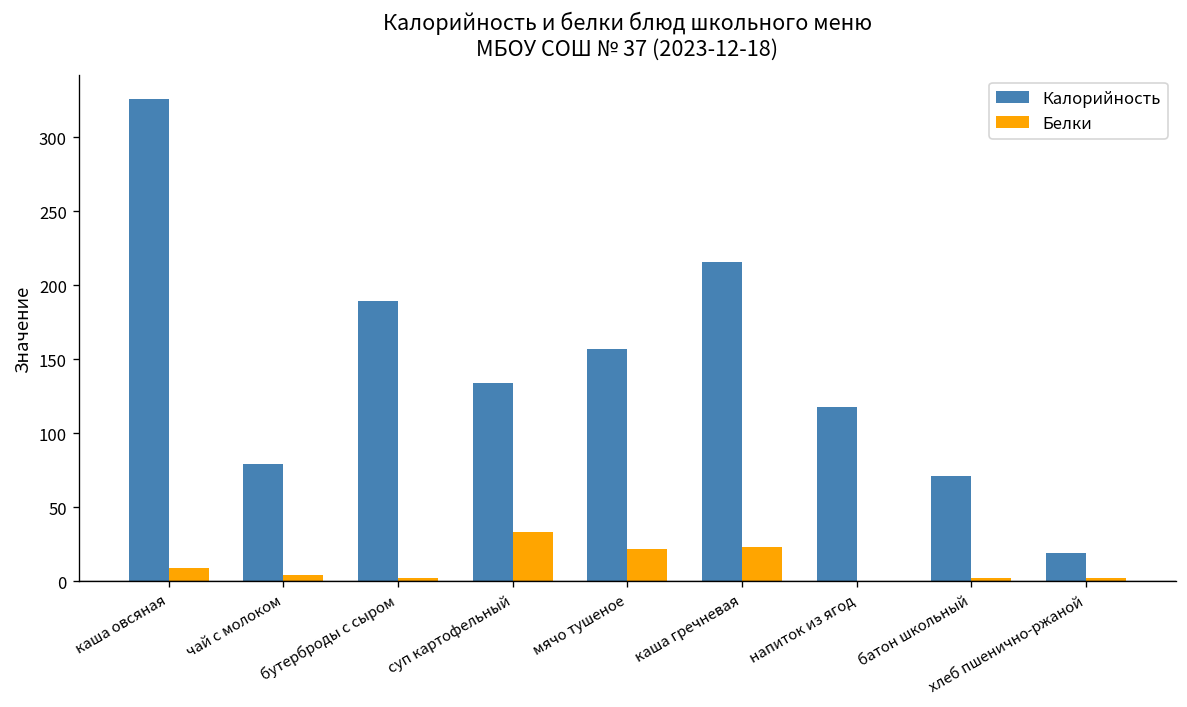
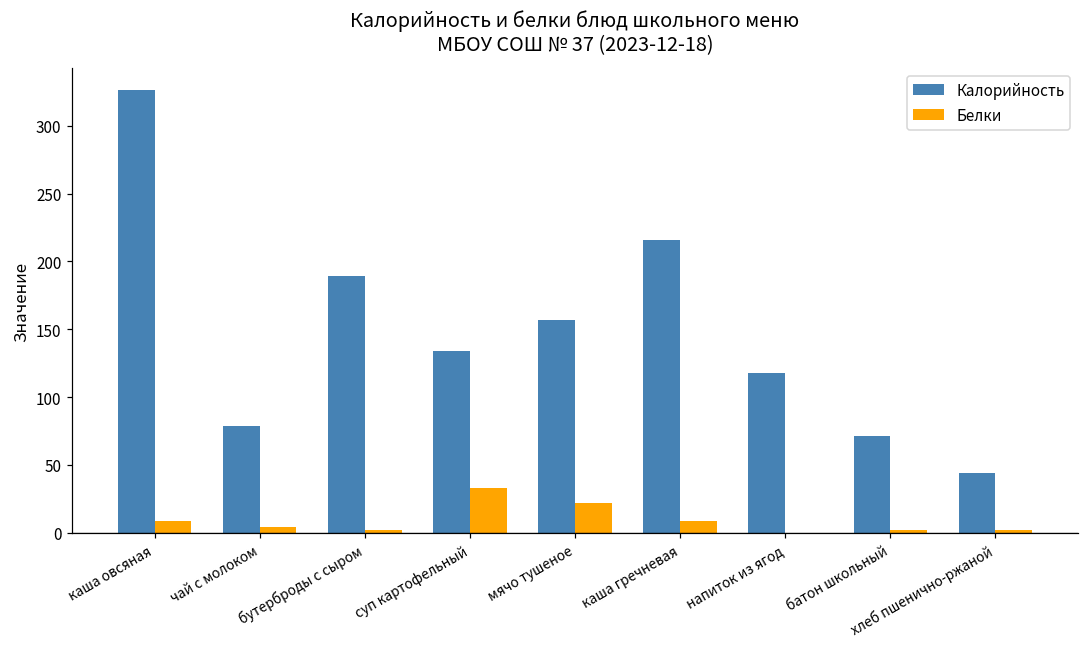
  {
    "Калорийность": {
      "каша овсяная": 326,
      "чай с молоком": 79,
      "бутерброды с сыром": 189,
      "суп картофельный": 134,
      "мячо тушеное": 157,
      "каша гречневая": 216,
      "напиток из ягод": 118,
      "батон школьный": 71,
-     "хлеб пшенично-ржаной": 19
+     "хлеб пшенично-ржаной": 44
    },
    "Белки": {
      "каша овсяная": 9,
      "чай с молоком": 4,
      "суп картофельный": 33,
      "мячо тушеное": 22,
-     "каша гречневая": 23,
+     "каша гречневая": 9,
      "напиток из ягод": 0
    }
  }
